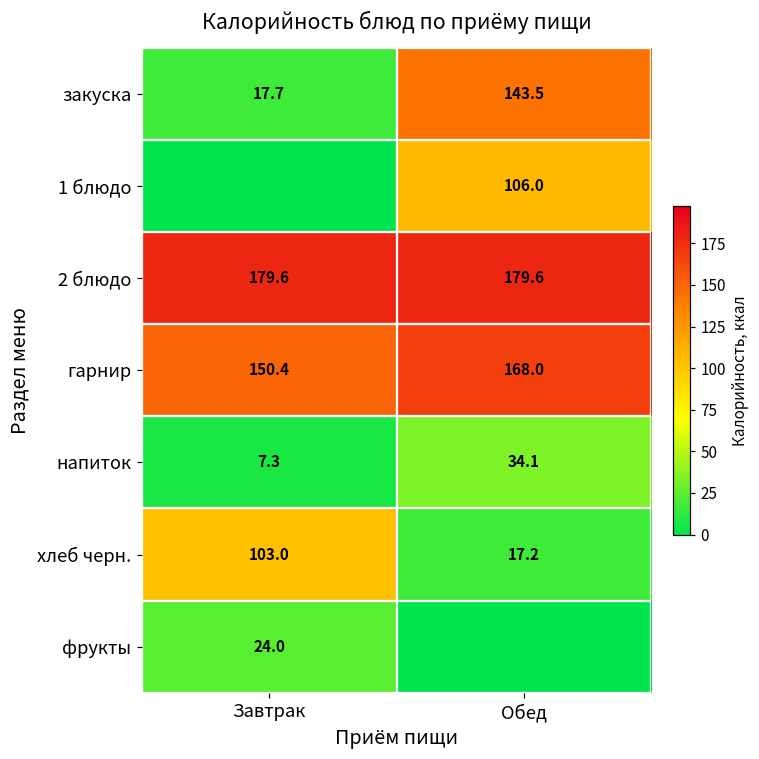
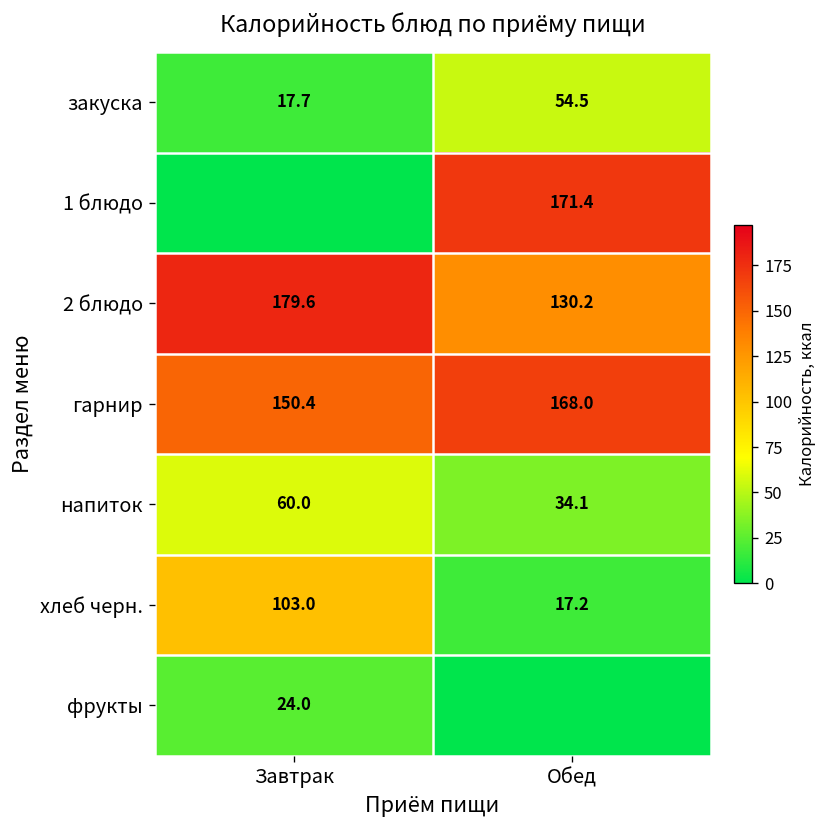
  {
    "закуска": {
      "Завтрак": 17.7,
-     "Обед": 143.5
+     "Обед": 54.5
    },
    "1 блюдо": {
-     "Обед": 106.0
+     "Обед": 171.4
    },
    "2 блюдо": {
      "Завтрак": 179.6,
-     "Обед": 179.6
+     "Обед": 130.2
    },
    "гарнир": {
      "Завтрак": 150.4,
      "Обед": 168.0
    },
    "напиток": {
-     "Завтрак": 7.3,
+     "Завтрак": 60.0,
      "Обед": 34.1
    },
    "хлеб черн.": {
      "Завтрак": 103.0,
      "Обед": 17.2
    },
    "фрукты": {
      "Завтрак": 24.0
    }
  }
